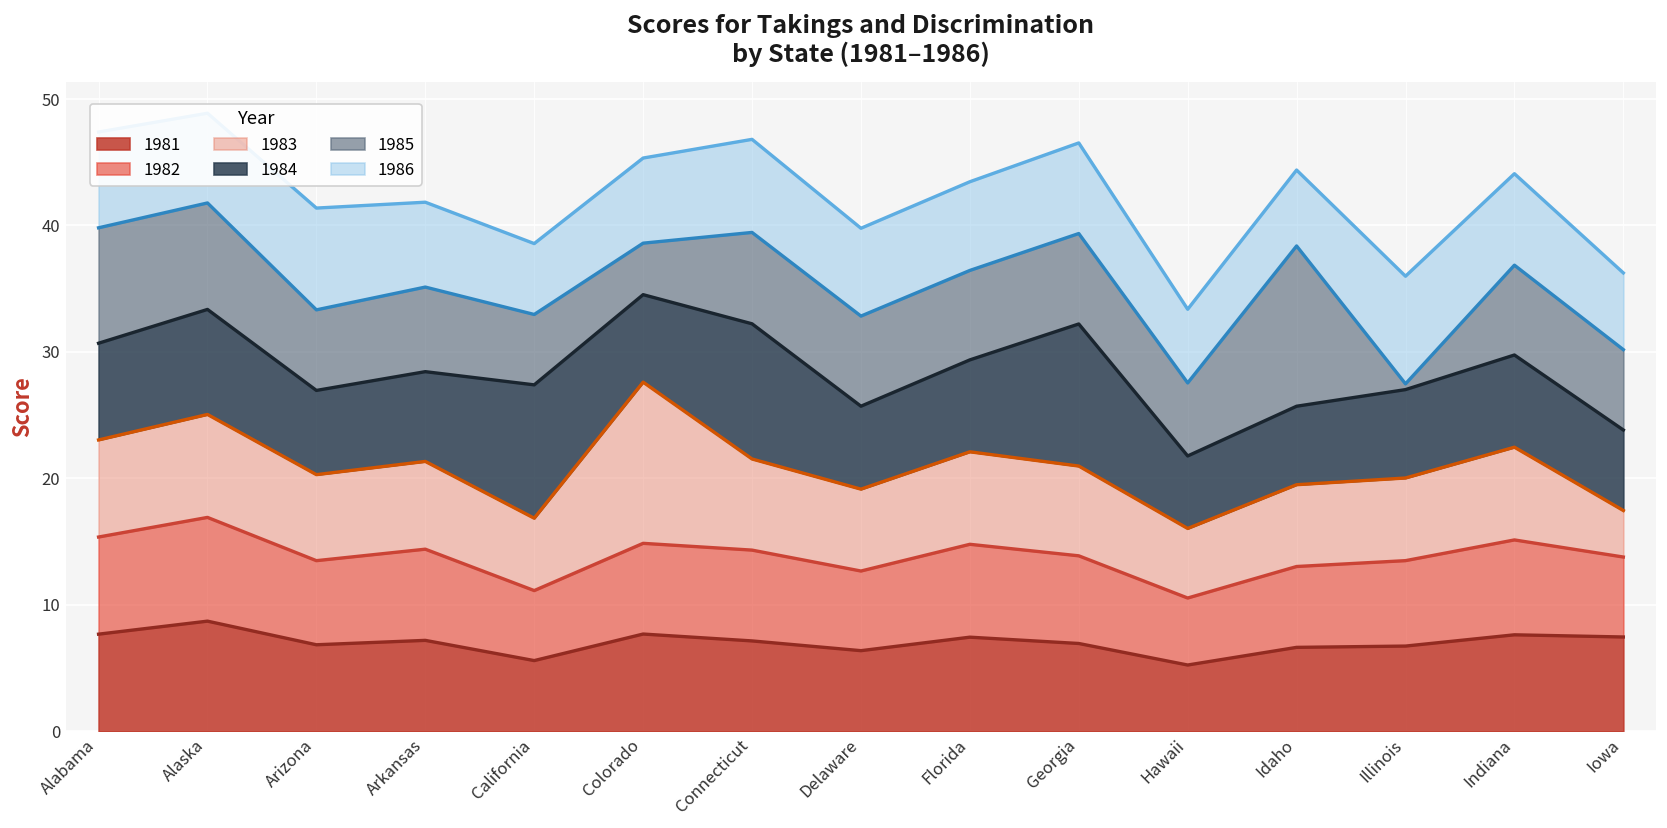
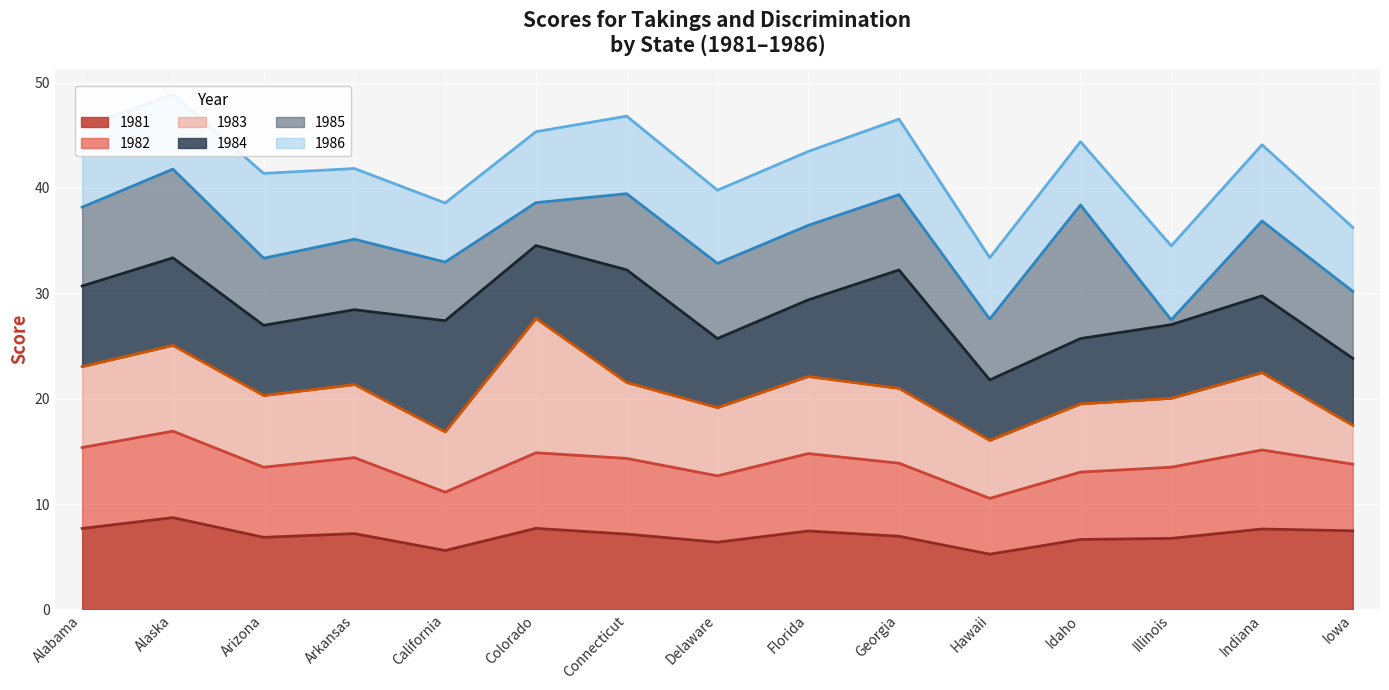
  {
    "1983": {
      "Alabama": 7.7,
      "Alaska": 8.1,
      "Arizona": 6.8,
      "Arkansas": 6.9,
      "California": 5.7,
      "Colorado": 12.7,
      "Connecticut": 7.2,
      "Delaware": 6.5,
      "Florida": 7.3,
      "Georgia": 7.1,
      "Hawaii": 5.5,
      "Idaho": 6.5,
      "Illinois": 6.5,
      "Indiana": 7.3,
      "Iowa": 3.7
    },
    "1984": {
      "Alabama": 7.6,
      "Alaska": 8.3,
      "Arizona": 6.7,
      "Arkansas": 7.1,
      "California": 10.5,
      "Colorado": 6.9,
      "Connecticut": 10.7,
      "Delaware": 6.6,
      "Florida": 7.3,
      "Georgia": 11.2,
      "Hawaii": 5.7,
      "Idaho": 6.2,
      "Illinois": 7.0,
      "Indiana": 7.3,
      "Iowa": 6.4
    },
    "1985": {
-     "Alabama": 9.1,
+     "Alabama": 7.5,
      "Alaska": 8.4,
      "Arizona": 6.4,
      "Arkansas": 6.7,
      "California": 5.6,
      "Colorado": 4.1,
      "Connecticut": 7.2,
      "Delaware": 7.1,
      "Florida": 7.1,
      "Georgia": 7.2,
      "Hawaii": 5.8,
      "Idaho": 12.7,
      "Illinois": 0.5,
      "Indiana": 7.1,
      "Iowa": 6.4
    },
    "1986": {
      "Arizona": 8.0,
      "Arkansas": 6.7,
      "California": 5.6,
      "Colorado": 6.7,
      "Connecticut": 7.4,
      "Delaware": 6.9,
      "Florida": 7.0,
      "Georgia": 7.2,
      "Hawaii": 5.8,
      "Idaho": 6.0,
-     "Illinois": 8.5,
+     "Illinois": 7.0,
      "Indiana": 7.2,
      "Iowa": 6.1
    }
  }
